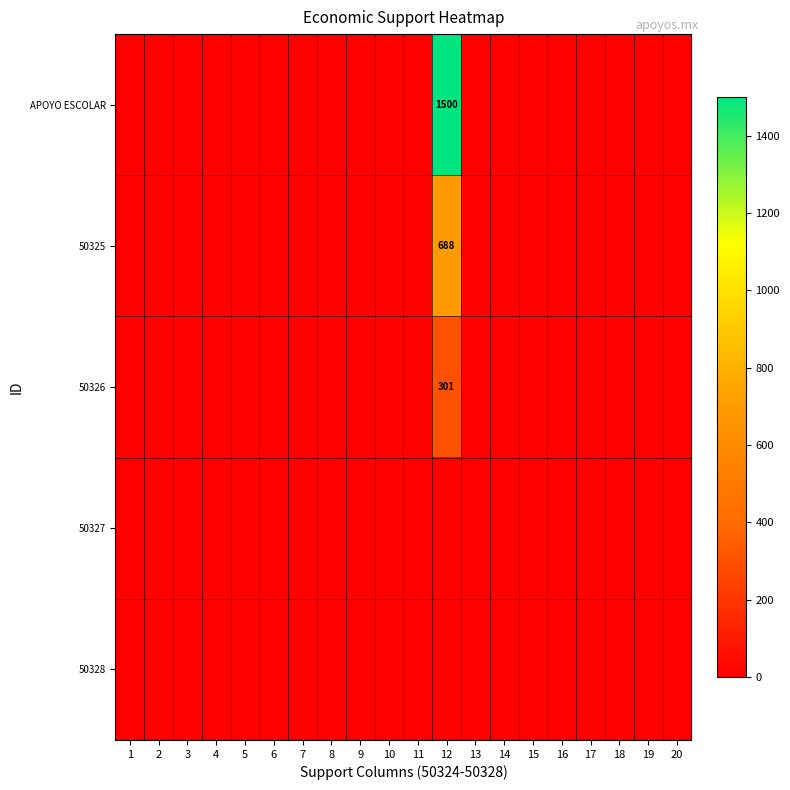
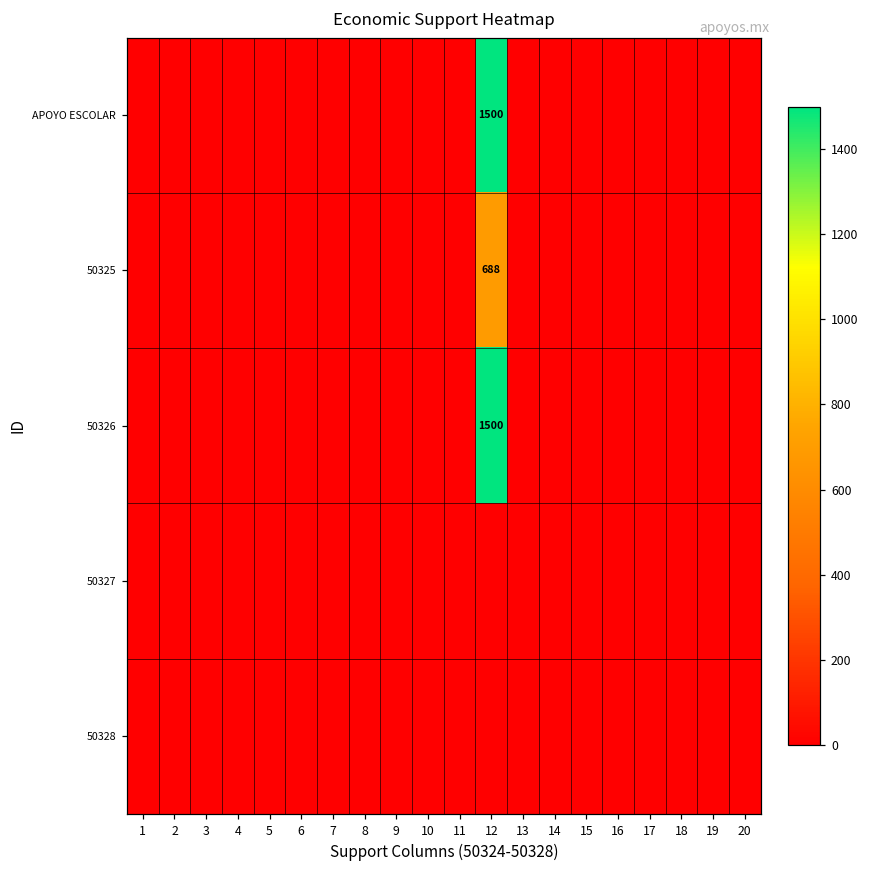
  {
    "APOYO ESCOLAR": {
      "12": 1500
    },
    "50325": {
      "12": 688
    },
    "50326": {
-     "12": 301
+     "12": 1500
    }
  }
